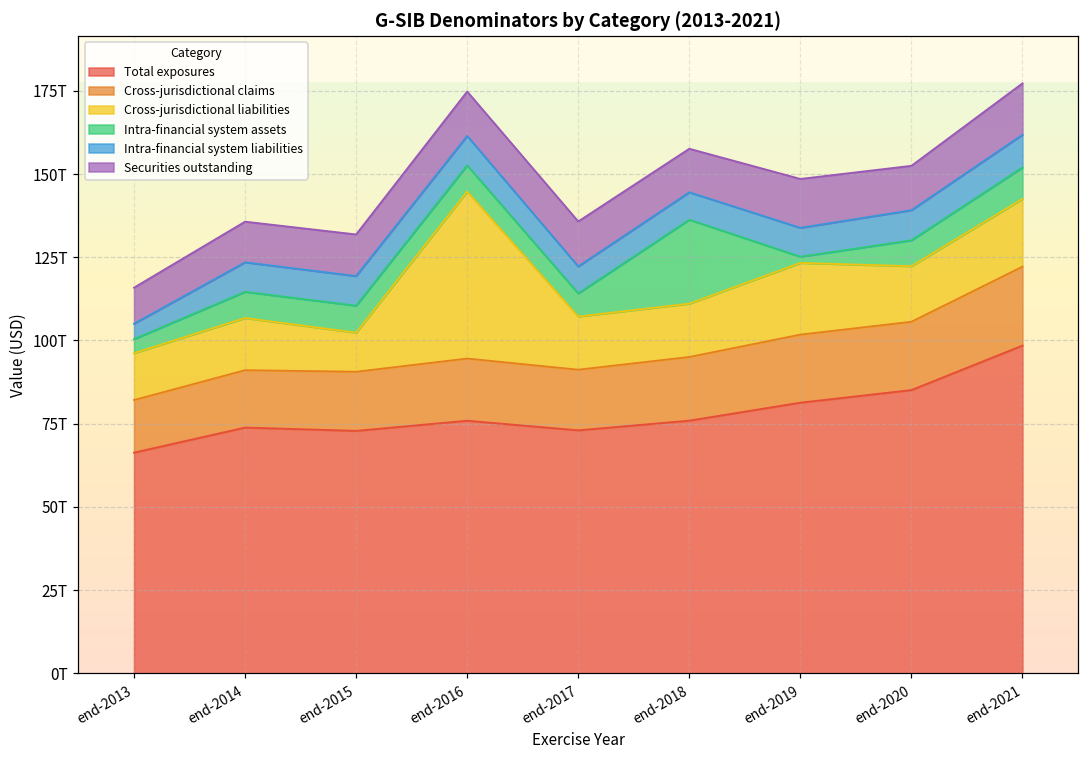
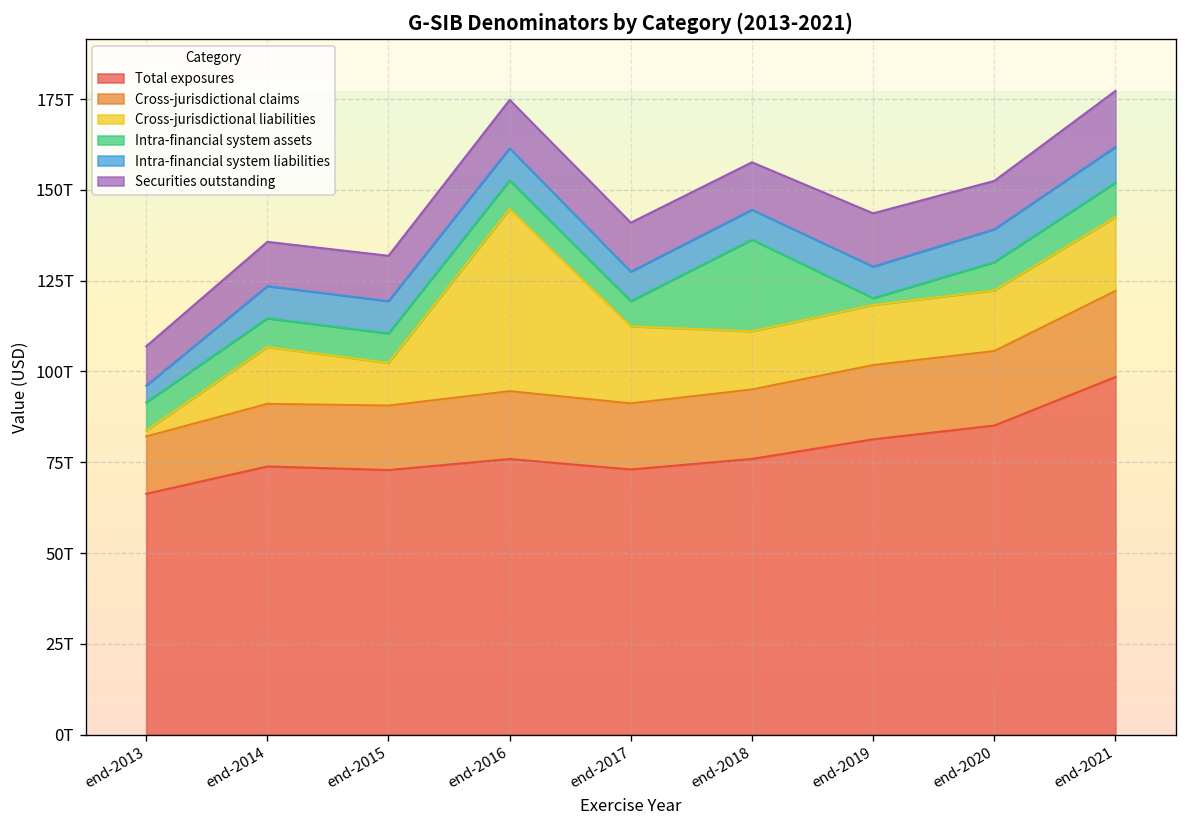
  {
    "Cross-jurisdictional liabilities": {
-     "end-2013": "14T",
+     "end-2013": "2T",
      "end-2014": "16T",
      "end-2015": "12T",
      "end-2016": "50T",
-     "end-2017": "16T",
+     "end-2017": "21T",
      "end-2018": "16T",
-     "end-2019": "22T",
+     "end-2019": "17T",
      "end-2020": "17T",
      "end-2021": "20T"
    },
    "Intra-financial system assets": {
-     "end-2013": "4T",
+     "end-2013": "8T",
      "end-2014": "8T",
      "end-2015": "8T",
      "end-2016": "8T",
      "end-2017": "7T",
      "end-2018": "25T",
      "end-2019": "2T",
      "end-2020": "8T",
      "end-2021": "9T"
    },
    "Intra-financial system liabilities": {
      "end-2013": "5T",
      "end-2014": "9T",
      "end-2015": "9T",
      "end-2016": "9T",
      "end-2017": "8T",
      "end-2018": "8T",
      "end-2019": "9T",
      "end-2020": "9T",
      "end-2021": "10T"
    },
    "Securities outstanding": {
      "end-2013": "11T",
      "end-2014": "12T",
      "end-2015": "12T",
      "end-2016": "13T",
      "end-2017": "14T",
      "end-2018": "13T",
      "end-2019": "15T",
      "end-2020": "13T",
      "end-2021": "15T"
    }
  }
